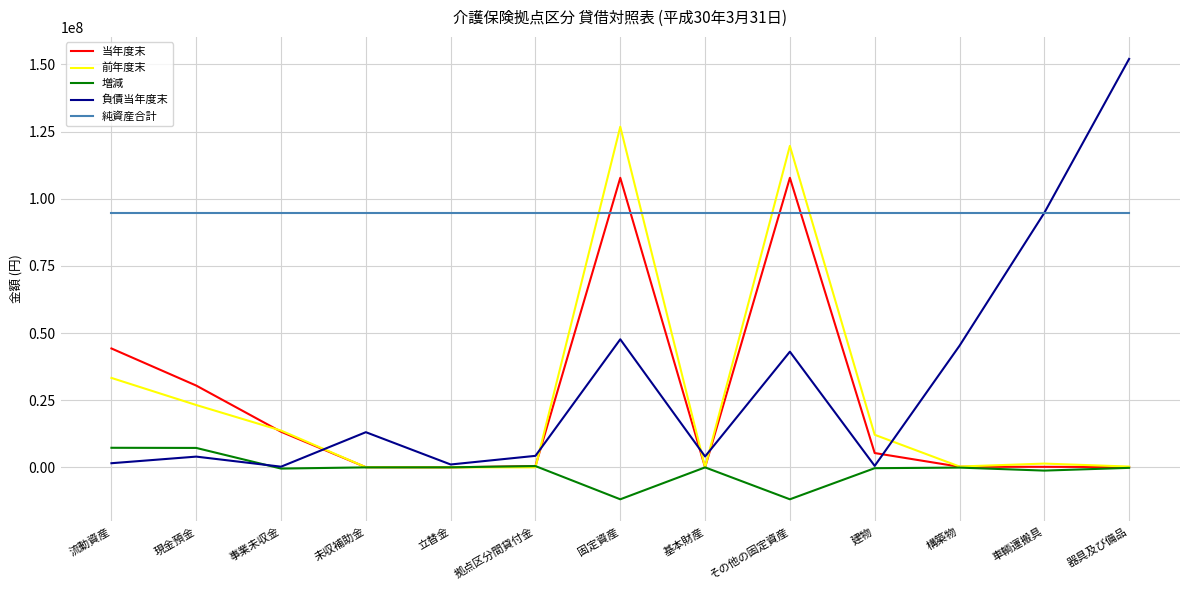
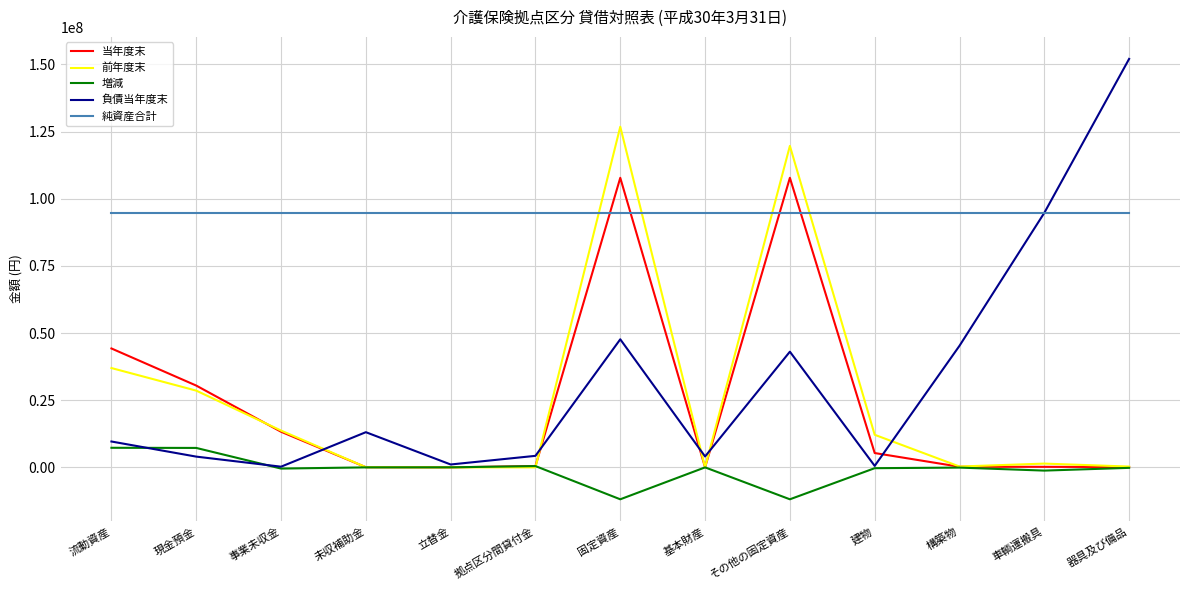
  {
    "当年度末": {
      "流動資産": 44000000,
      "現金預金": 30000000,
      "固定資産": 108000000,
      "その他の固定資産": 108000000,
      "建物": 5000000,
      "車輌運搬具": 0
    },
    "前年度末": {
-     "流動資産": 33000000,
-     "現金預金": 23000000,
+     "流動資産": 37000000,
+     "現金預金": 29000000,
      "固定資産": 127000000,
      "その他の固定資産": 120000000,
      "建物": 12000000,
      "車輌運搬具": 1000000
    },
    "増減": {
      "流動資産": 7000000,
      "現金預金": 7000000,
      "固定資産": -12000000,
      "その他の固定資産": -12000000,
      "車輌運搬具": -1000000
    },
    "負債当年度末": {
-     "流動資産": 2000000,
+     "流動資産": 10000000,
      "現金預金": 4000000,
      "未収補助金": 13000000,
      "立替金": 1000000,
      "拠点区分間貸付金": 4000000,
      "固定資産": 48000000,
      "基本財産": 4000000,
      "その他の固定資産": 43000000,
      "構築物": 45000000,
      "器具及び備品": 152000000
    },
    "純資産合計": {
      "流動資産": 95000000,
      "現金預金": 95000000,
      "事業未収金": 95000000,
      "未収補助金": 95000000,
      "立替金": 95000000,
      "拠点区分間貸付金": 95000000,
      "固定資産": 95000000,
      "基本財産": 95000000,
      "その他の固定資産": 95000000,
      "建物": 95000000,
      "構築物": 95000000,
      "器具及び備品": 95000000
    }
  }
